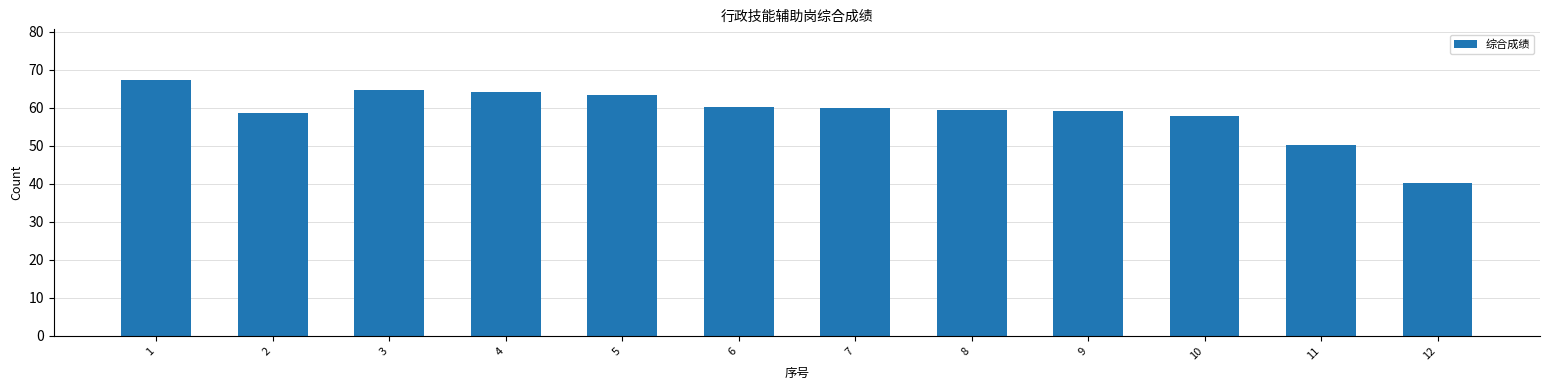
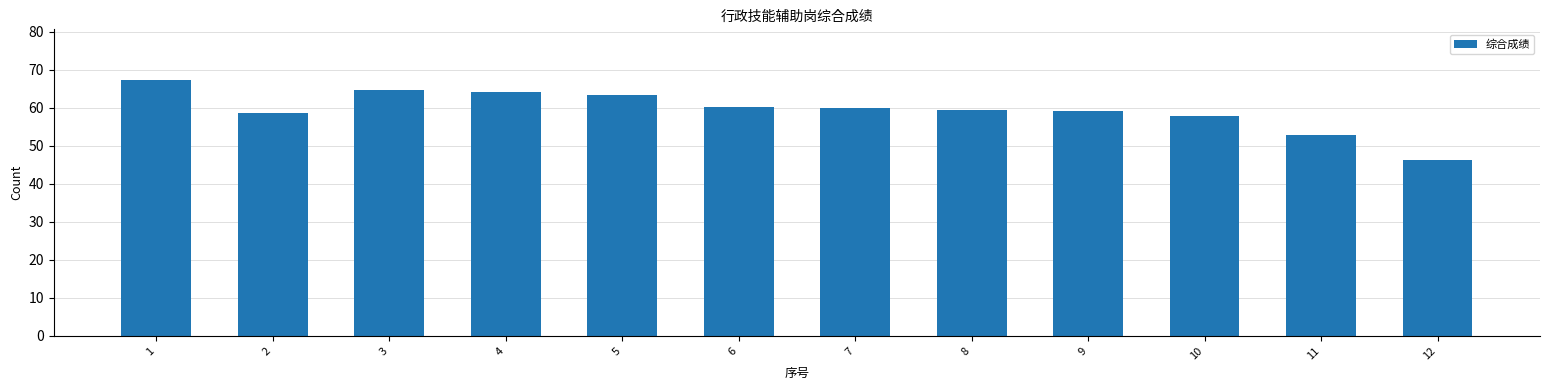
  {
    "1": 67,
    "2": 59,
    "3": 65,
    "4": 64,
    "5": 63,
    "6": 60,
    "7": 60,
    "8": 59,
    "9": 59,
    "10": 58,
-   "11": 50,
-   "12": 40
+   "11": 53,
+   "12": 46
  }
